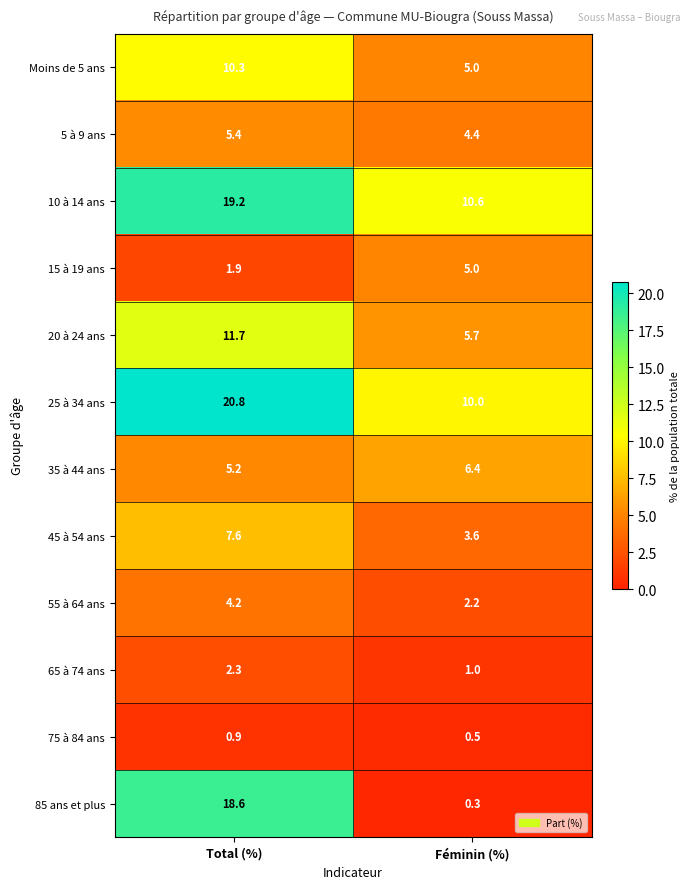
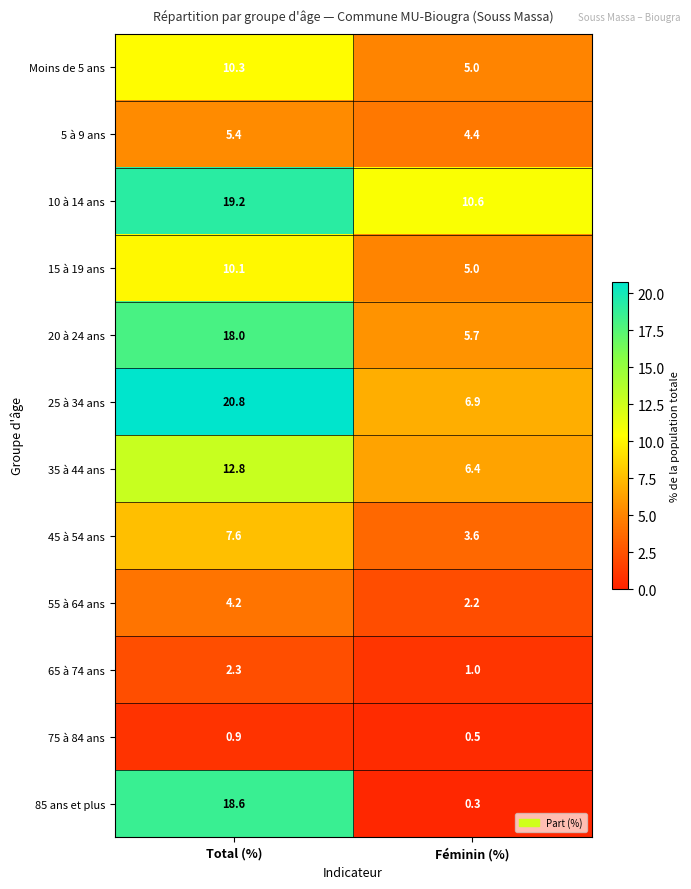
  {
    "Moins de 5 ans": {
      "Total (%)": 10.3,
      "Féminin (%)": 5.0
    },
    "5 à 9 ans": {
      "Total (%)": 5.4,
      "Féminin (%)": 4.4
    },
    "10 à 14 ans": {
      "Total (%)": 19.2,
      "Féminin (%)": 10.6
    },
    "15 à 19 ans": {
-     "Total (%)": 1.9,
+     "Total (%)": 10.1,
      "Féminin (%)": 5.0
    },
    "20 à 24 ans": {
-     "Total (%)": 11.7,
+     "Total (%)": 18.0,
      "Féminin (%)": 5.7
    },
    "25 à 34 ans": {
      "Total (%)": 20.8,
-     "Féminin (%)": 10.0
+     "Féminin (%)": 6.9
    },
    "35 à 44 ans": {
-     "Total (%)": 5.2,
+     "Total (%)": 12.8,
      "Féminin (%)": 6.4
    },
    "45 à 54 ans": {
      "Total (%)": 7.6,
      "Féminin (%)": 3.6
    },
    "55 à 64 ans": {
      "Total (%)": 4.2,
      "Féminin (%)": 2.2
    },
    "65 à 74 ans": {
      "Total (%)": 2.3,
      "Féminin (%)": 1.0
    },
    "75 à 84 ans": {
      "Total (%)": 0.9,
      "Féminin (%)": 0.5
    },
    "85 ans et plus": {
      "Total (%)": 18.6,
      "Féminin (%)": 0.3
    }
  }
